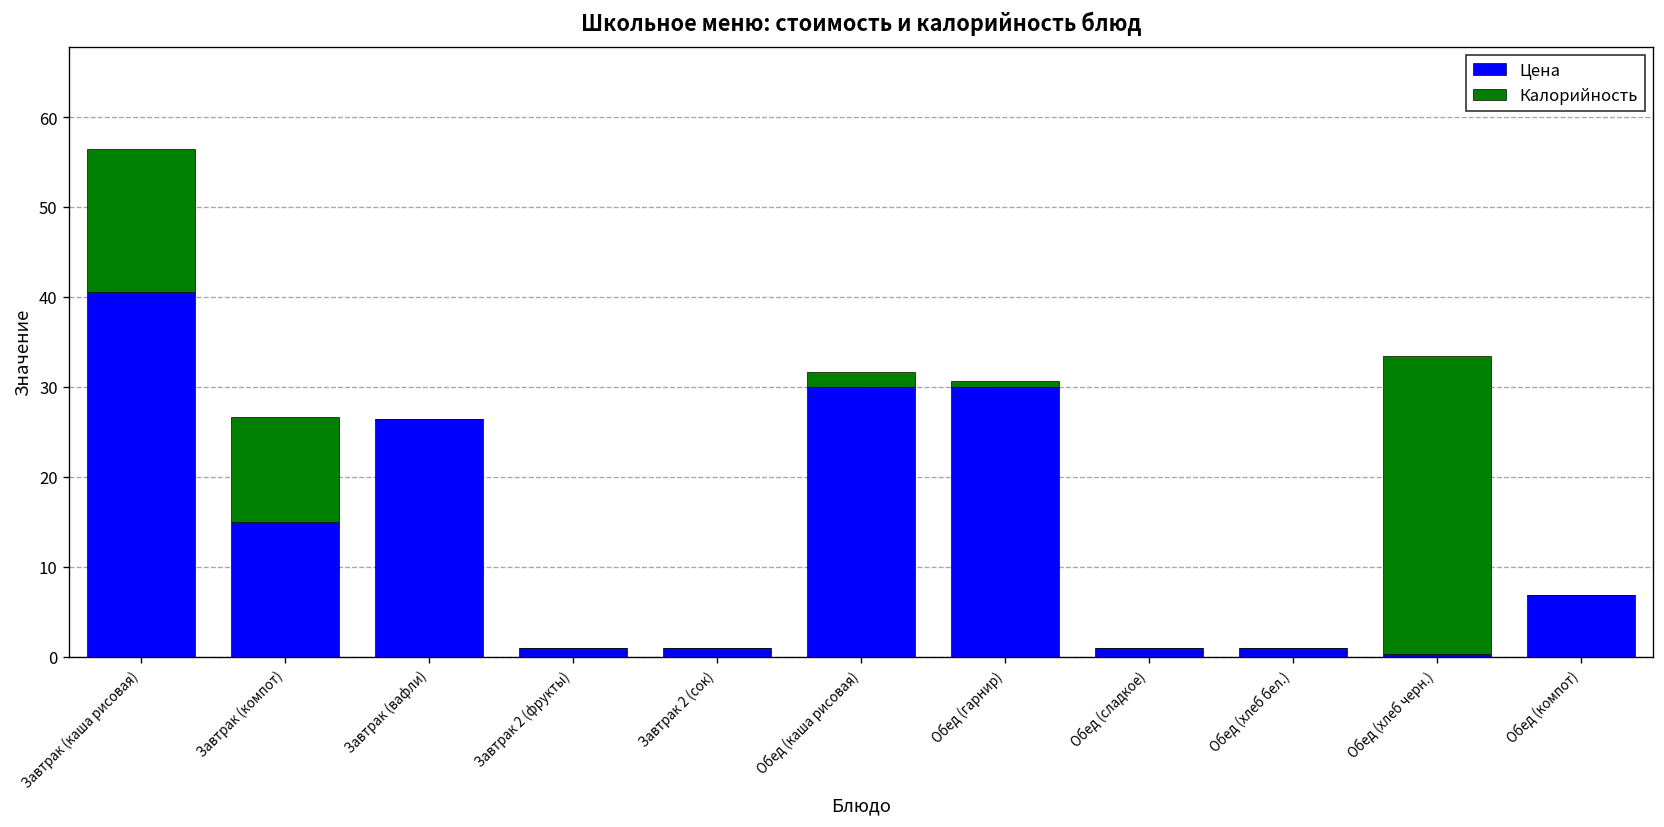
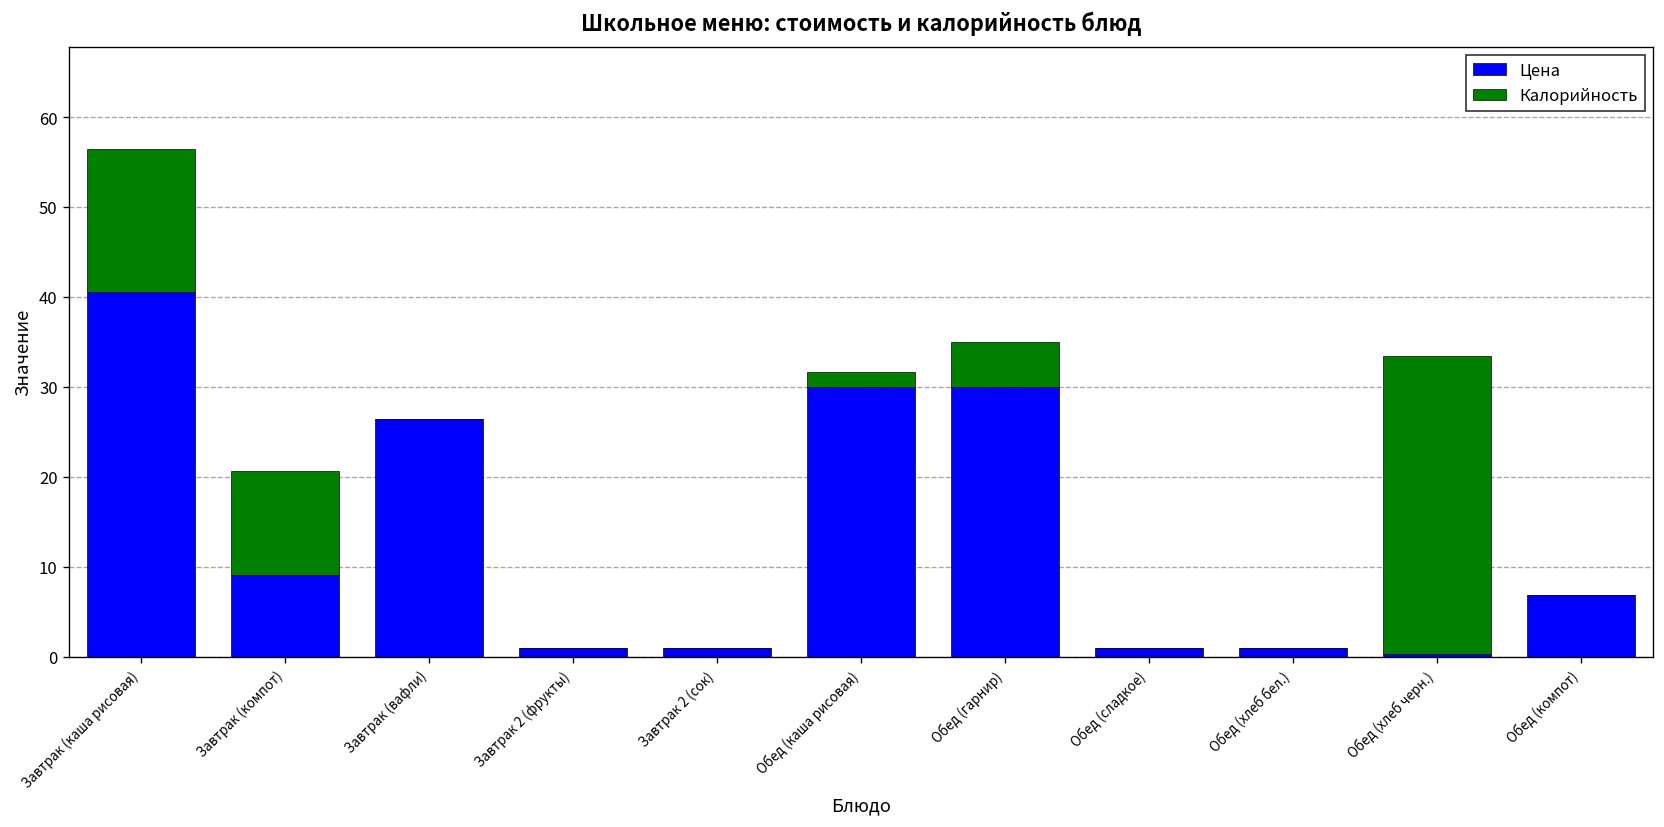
  {
    "Цена": {
      "Завтрак (каша рисовая)": 41,
-     "Завтрак (компот)": 15,
+     "Завтрак (компот)": 9,
      "Завтрак (вафли)": 26,
      "Завтрак 2 (фрукты)": 1,
      "Завтрак 2 (сок)": 1,
      "Обед (каша рисовая)": 30,
      "Обед (гарнир)": 30,
      "Обед (сладкое)": 1,
      "Обед (хлеб бел.)": 1,
      "Обед (компот)": 7
    },
    "Калорийность": {
      "Завтрак (каша рисовая)": 16,
      "Завтрак (компот)": 12,
      "Завтрак (вафли)": 0,
      "Завтрак 2 (фрукты)": 0,
      "Завтрак 2 (сок)": 0,
      "Обед (каша рисовая)": 2,
-     "Обед (гарнир)": 1,
+     "Обед (гарнир)": 5,
      "Обед (сладкое)": 0,
      "Обед (хлеб бел.)": 0,
      "Обед (хлеб черн.)": 33,
      "Обед (компот)": 0
    }
  }
